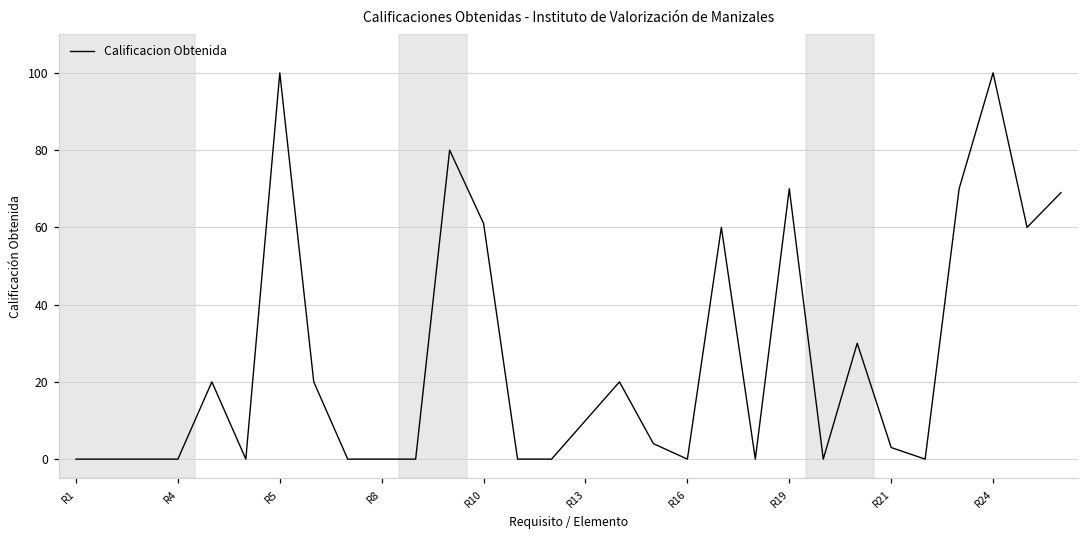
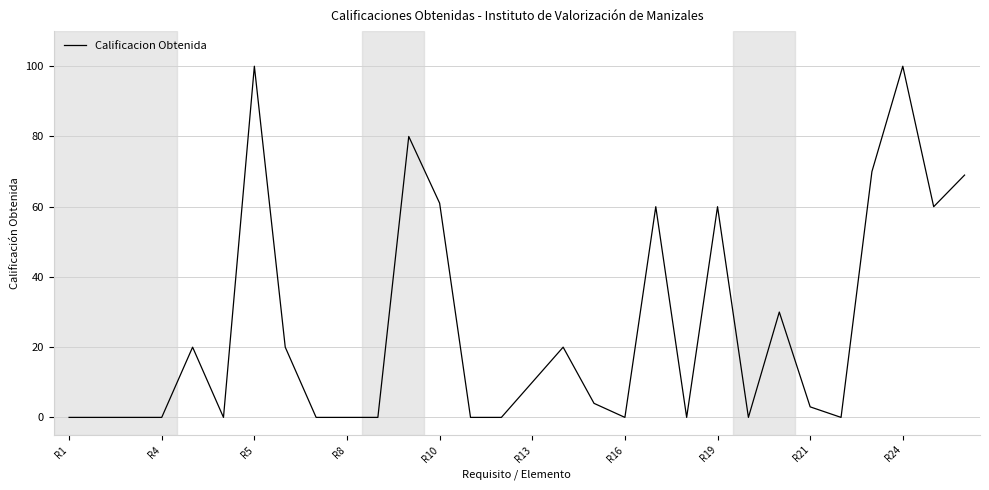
  {
    "R1": 0,
    "R4": 0,
    "R5": 100,
    "R8": 0,
    "R10": 61,
    "R13": 10,
    "R16": 0,
-   "R19": 70,
+   "R19": 60,
    "R21": 3,
    "R24": 100
  }
